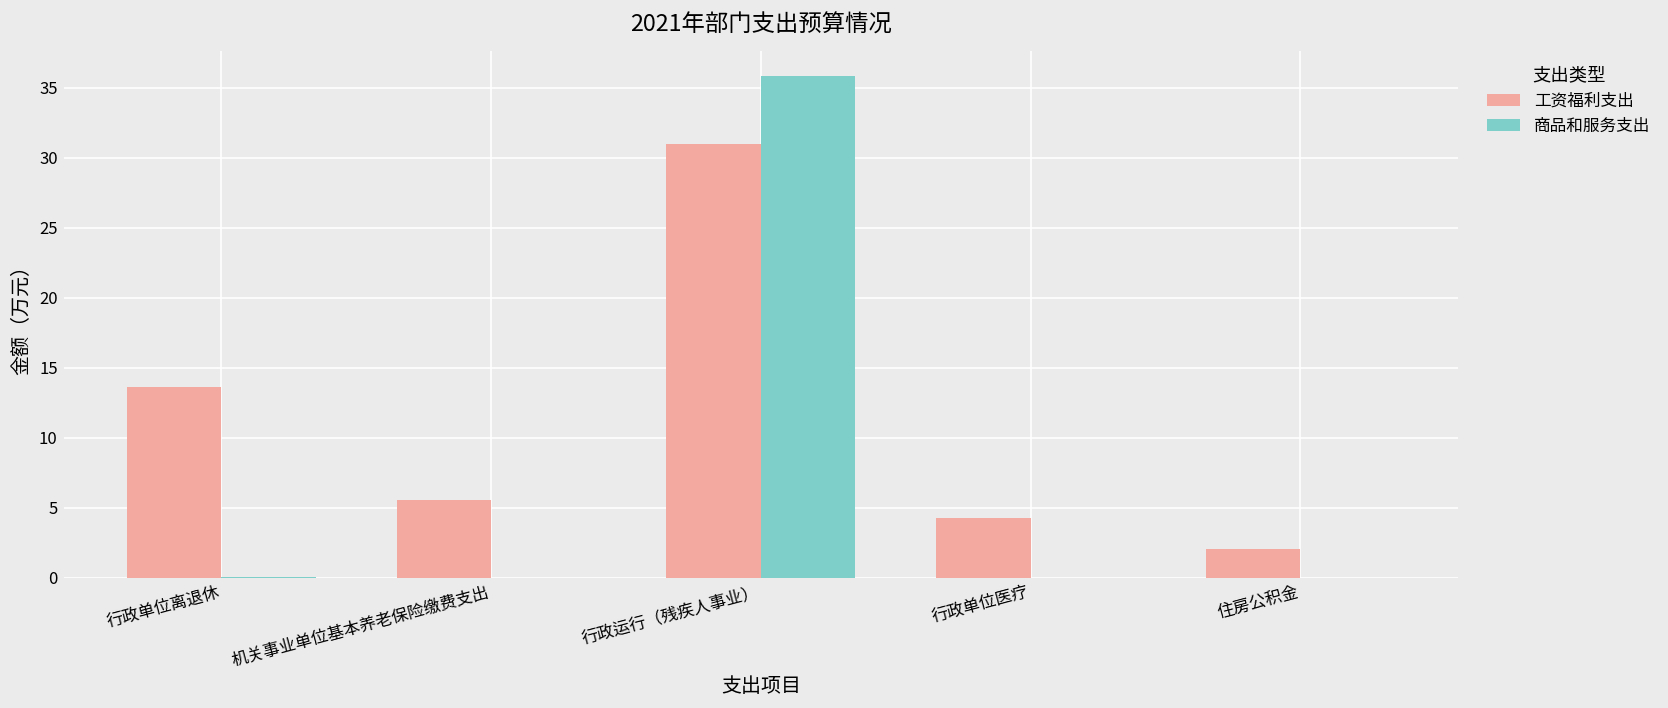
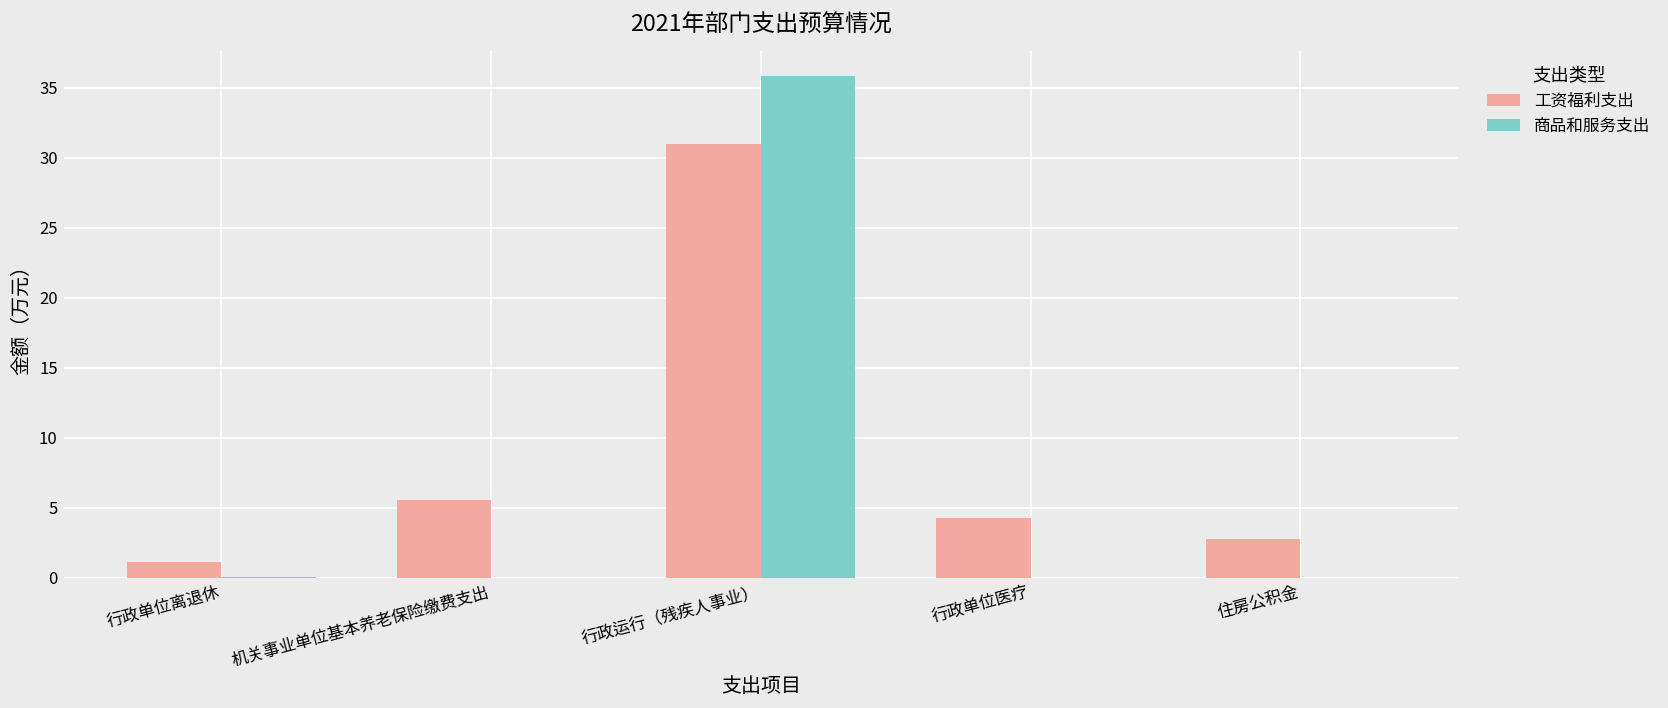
  {
    "工资福利支出": {
-     "行政单位离退休": 13.6,
+     "行政单位离退休": 1.2,
      "机关事业单位基本养老保险缴费支出": 5.6,
      "行政运行（残疾人事业）": 31.0,
      "行政单位医疗": 4.3,
-     "住房公积金": 2.1
+     "住房公积金": 2.8
    },
    "商品和服务支出": {
      "机关事业单位基本养老保险缴费支出": 0.0,
      "行政运行（残疾人事业）": 35.8,
      "行政单位医疗": 0.0,
      "住房公积金": 0.0
    }
  }
